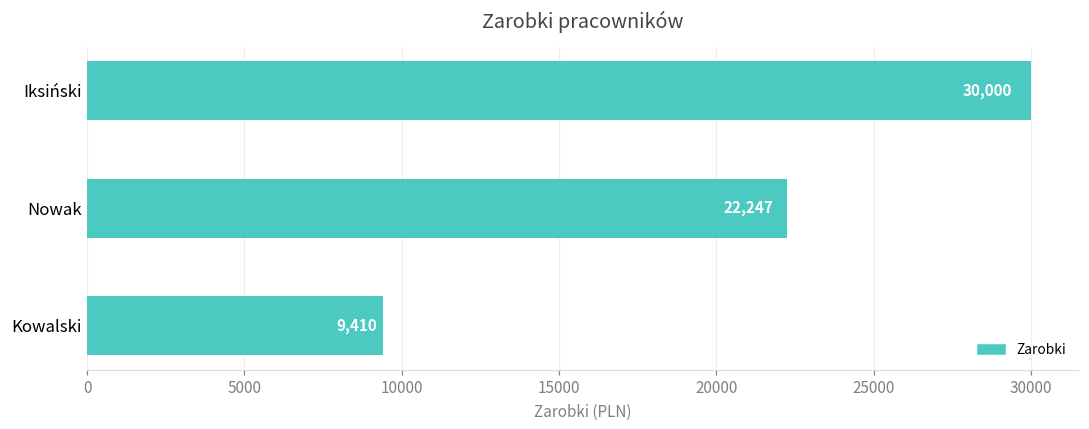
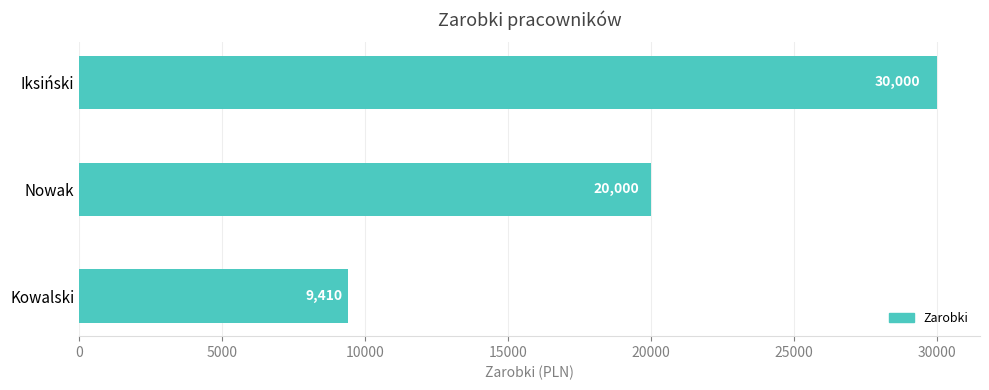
  {
    "Iksiński": "30,000",
-   "Nowak": "22,247",
+   "Nowak": "20,000",
    "Kowalski": "9,410"
  }
